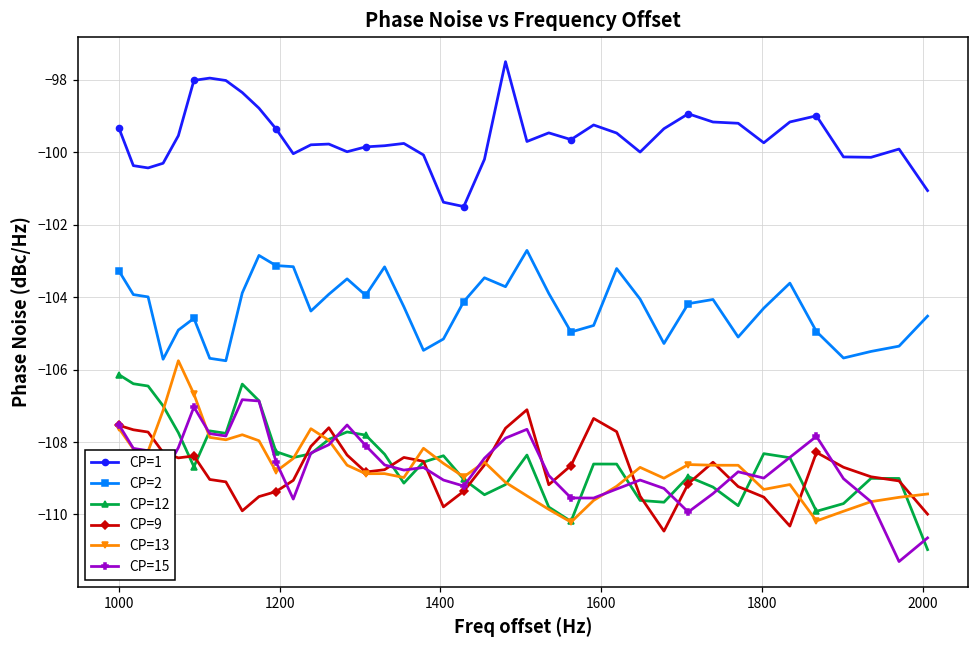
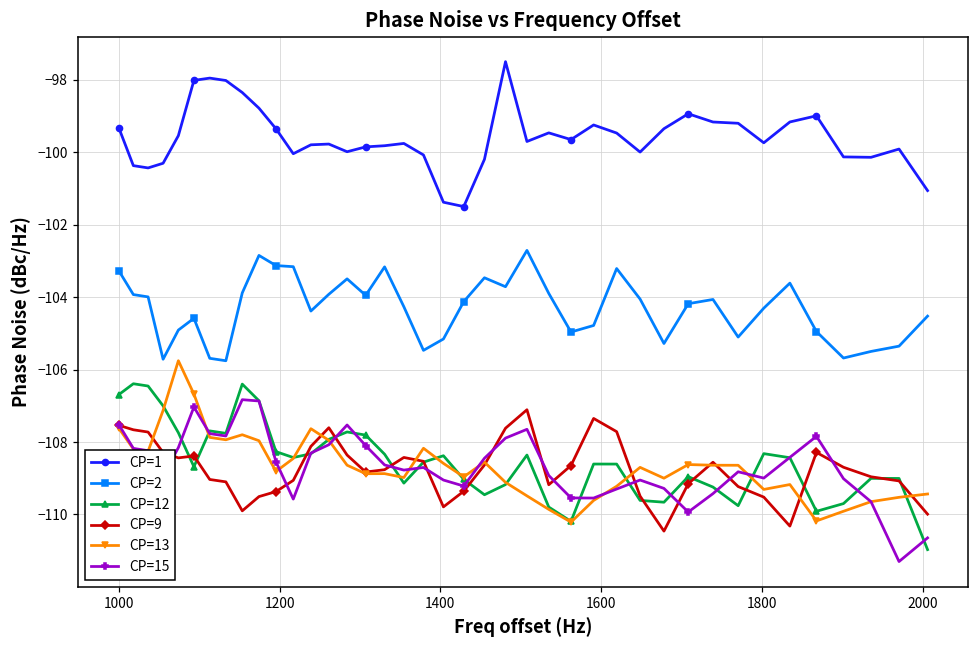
  {
    "CP=1": {
      "1000": -99.3
    },
    "CP=2": {
      "1000": -103.3
    },
    "CP=12": {
-     "1000": -106.1
+     "1000": -106.7
    },
    "CP=13": {
      "1000": -107.6
    }
  }
